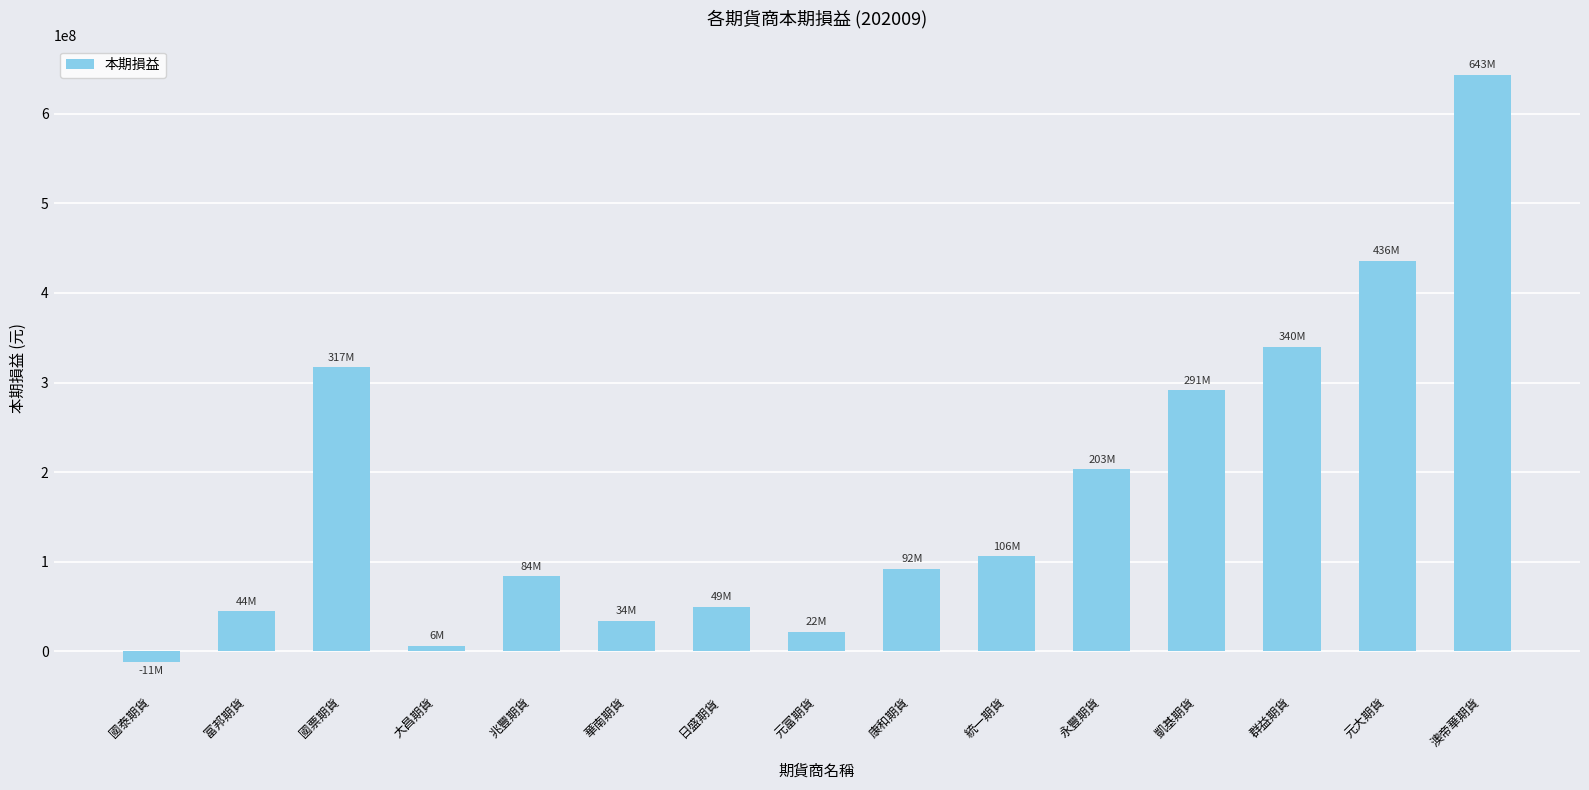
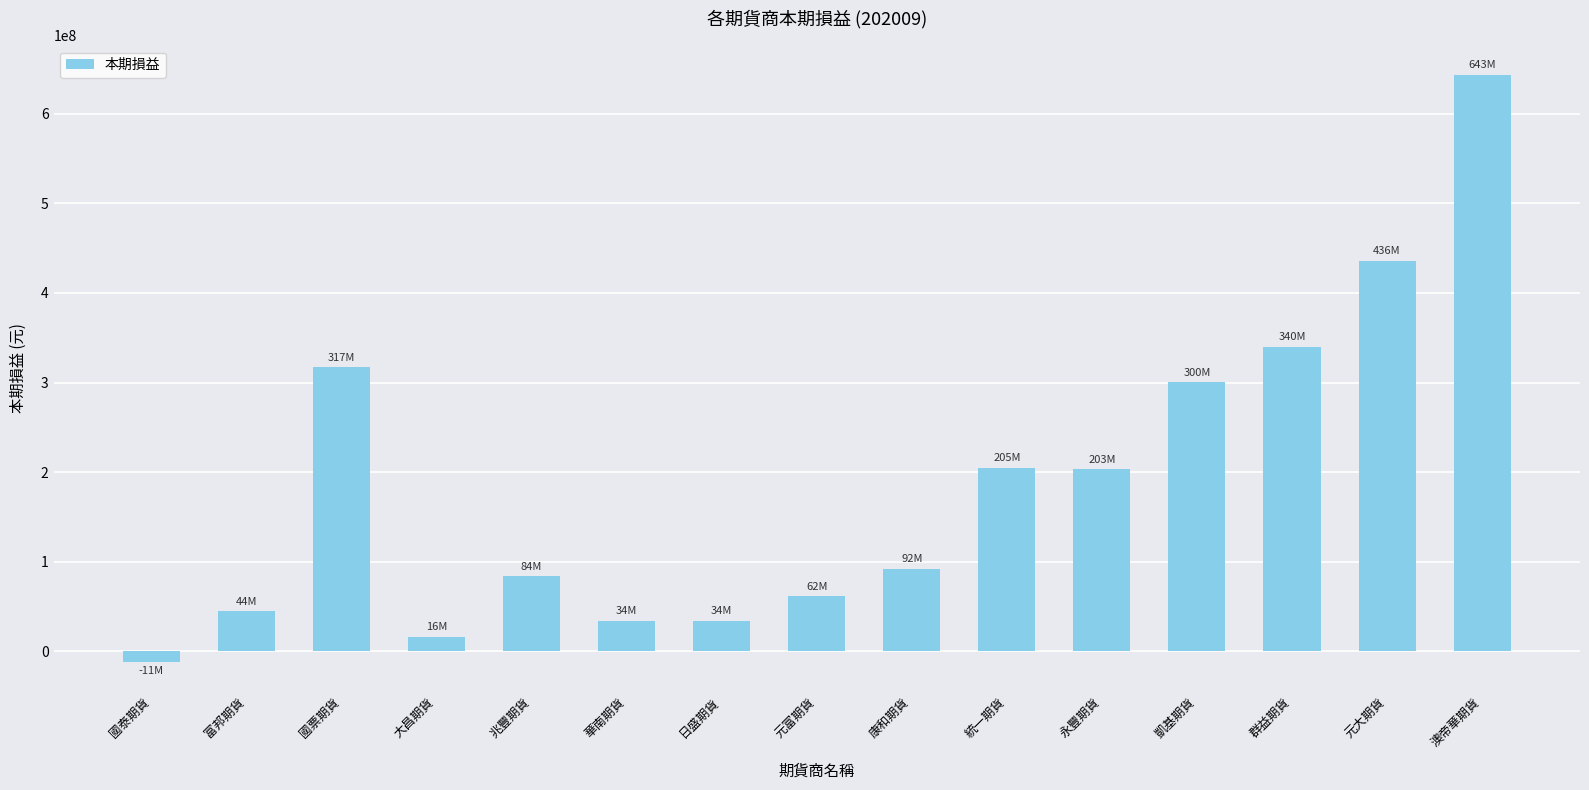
  {
    "國泰期貨": "-11M",
    "富邦期貨": "44M",
    "國票期貨": "317M",
-   "大昌期貨": "6M",
+   "大昌期貨": "16M",
    "兆豐期貨": "84M",
    "華南期貨": "34M",
-   "日盛期貨": "49M",
-   "元富期貨": "22M",
+   "日盛期貨": "34M",
+   "元富期貨": "62M",
    "康和期貨": "92M",
-   "統一期貨": "106M",
+   "統一期貨": "205M",
    "永豐期貨": "203M",
-   "凱基期貨": "291M",
+   "凱基期貨": "300M",
    "群益期貨": "340M",
    "元大期貨": "436M",
    "澳帝華期貨": "643M"
  }
